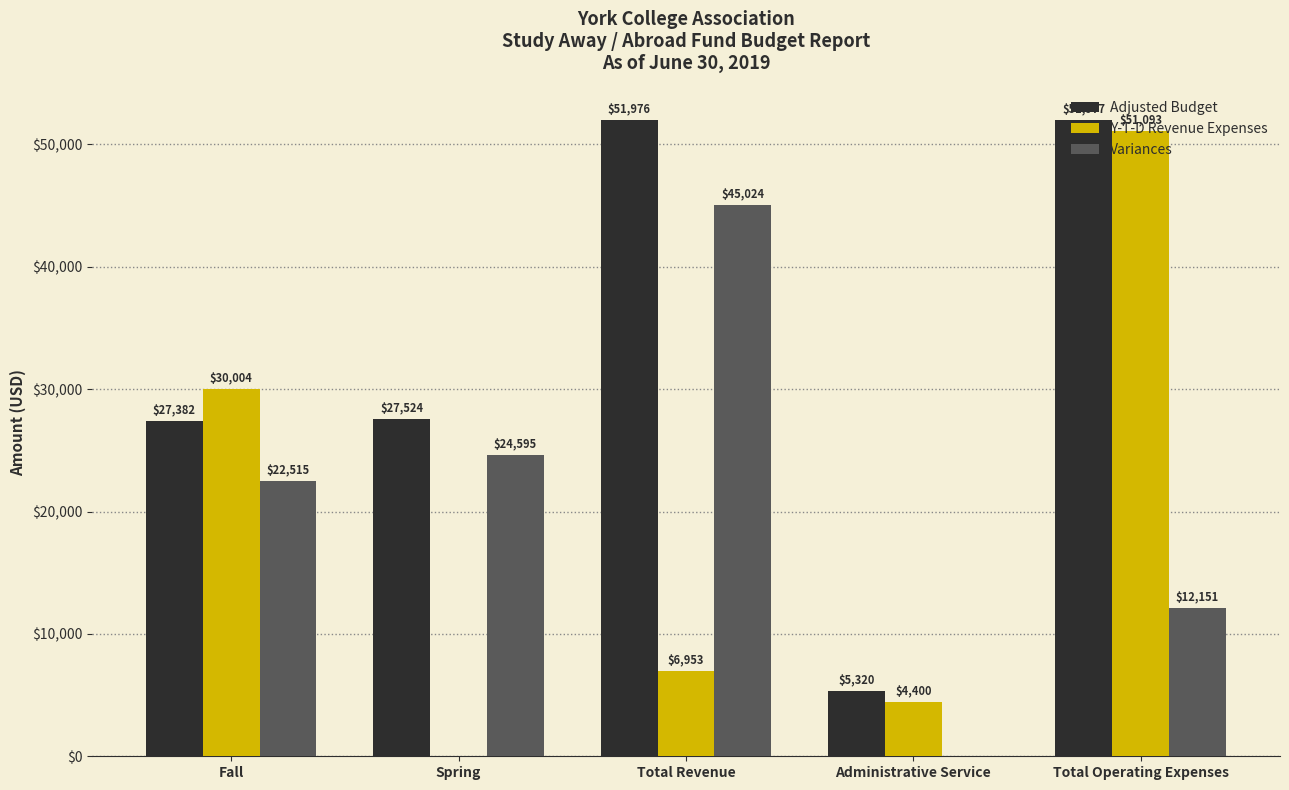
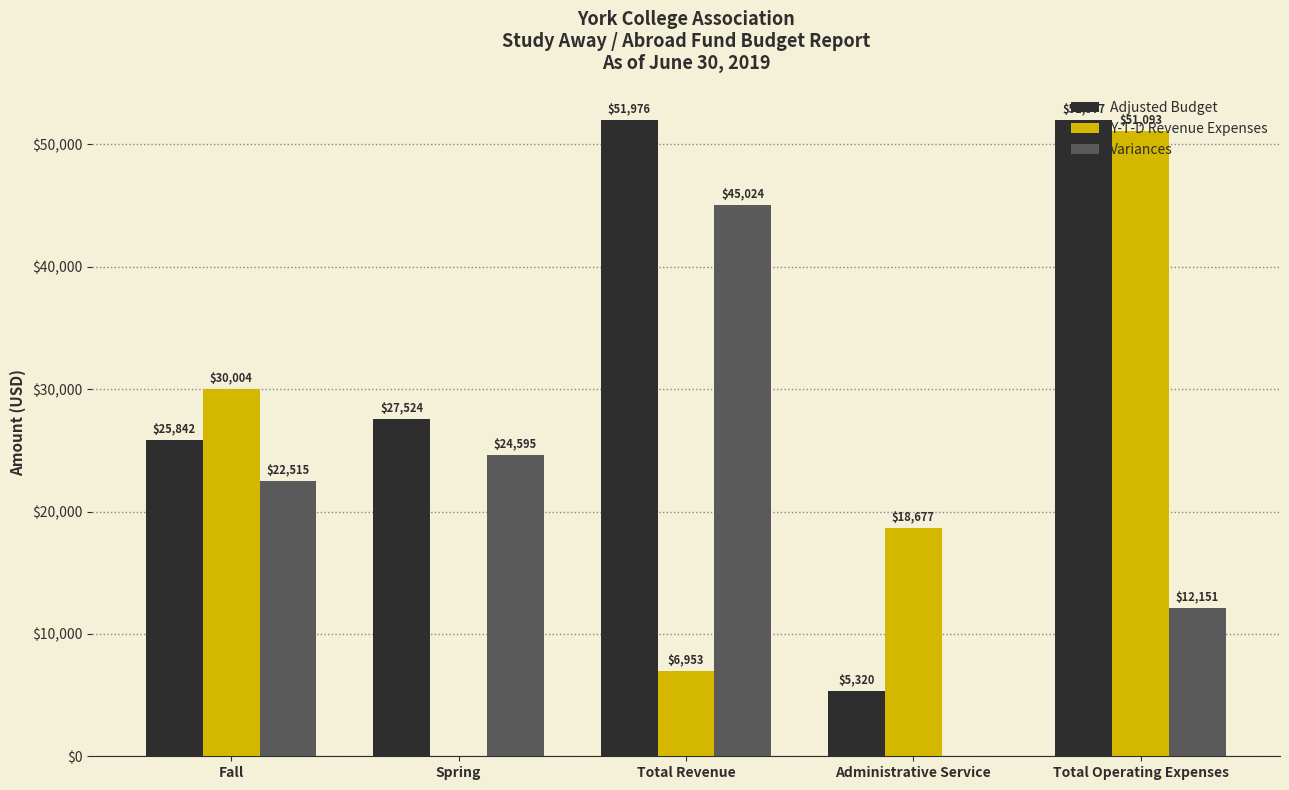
  {
    "Adjusted Budget": {
-     "Fall": "$27,382",
+     "Fall": "$25,842",
      "Spring": "$27,524",
      "Total Revenue": "$51,976",
      "Administrative Service": "$5,320",
      "Total Operating Expenses": "$51,977"
    },
    "Y-T-D Revenue Expenses": {
      "Fall": "$30,004",
      "Total Revenue": "$6,953",
-     "Administrative Service": "$4,400",
+     "Administrative Service": "$18,677",
      "Total Operating Expenses": "$51,093"
    },
    "Variances": {
      "Fall": "$22,515",
      "Spring": "$24,595",
      "Total Revenue": "$45,024",
      "Total Operating Expenses": "$12,151"
    }
  }
